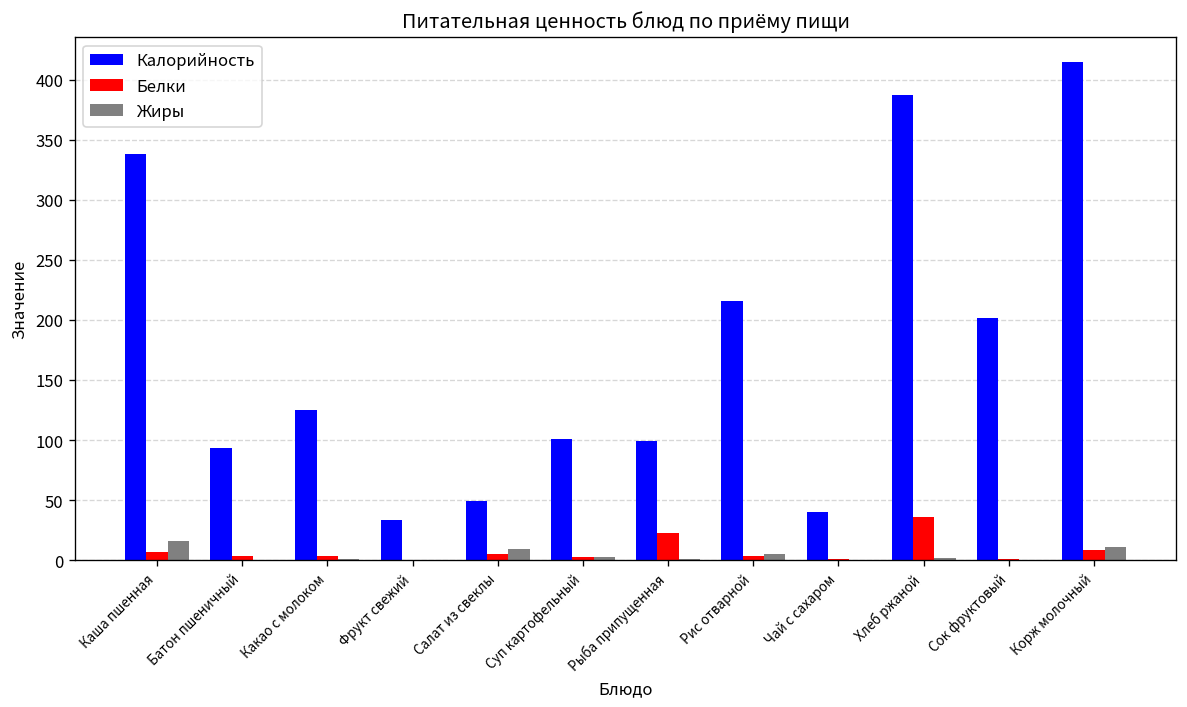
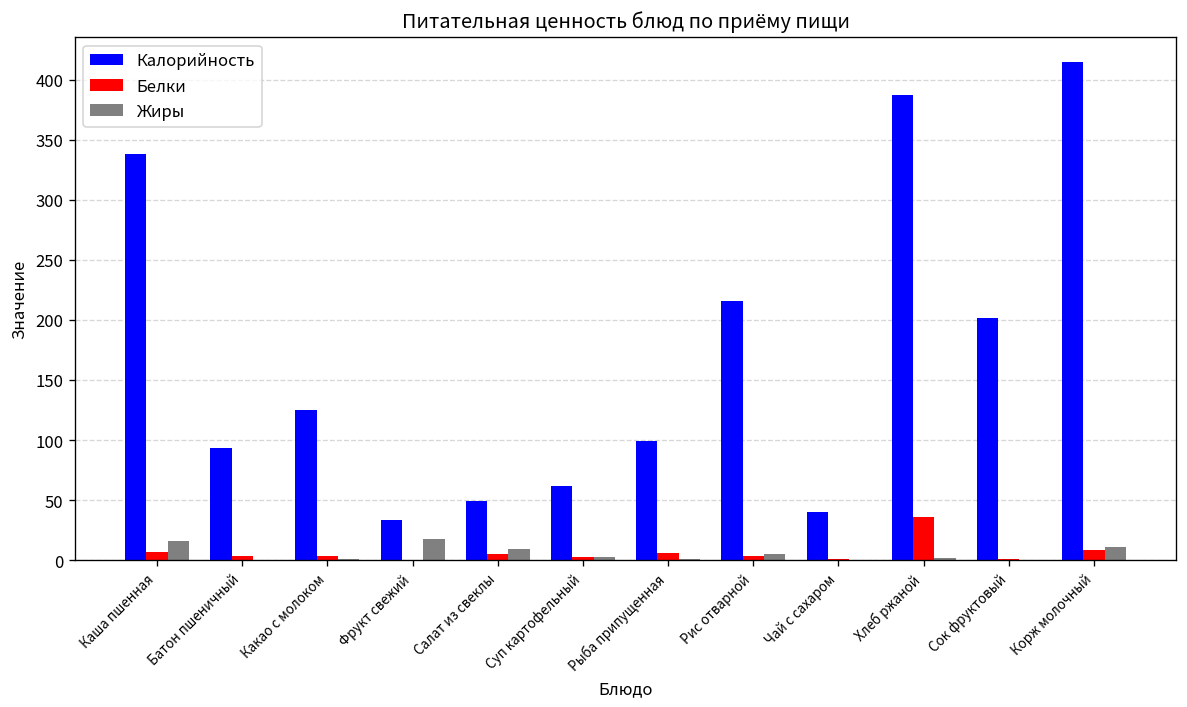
  {
    "Калорийность": {
      "Каша пшенная": 338,
      "Батон пшеничный": 94,
      "Какао с молоком": 125,
      "Фрукт свежий": 33,
      "Салат из свеклы": 50,
-     "Суп картофельный": 101,
+     "Суп картофельный": 62,
      "Рыба припущенная": 99,
      "Рис отварной": 216,
      "Чай с сахаром": 40,
      "Хлеб ржаной": 387,
      "Сок фруктовый": 202,
      "Корж молочный": 415
    },
    "Белки": {
      "Каша пшенная": 7,
      "Батон пшеничный": 3,
      "Какао с молоком": 4,
      "Салат из свеклы": 5,
      "Суп картофельный": 3,
-     "Рыба припущенная": 22,
+     "Рыба припущенная": 6,
      "Рис отварной": 4,
      "Хлеб ржаной": 36,
      "Корж молочный": 9
    },
    "Жиры": {
      "Каша пшенная": 16,
-     "Фрукт свежий": 0,
+     "Фрукт свежий": 18,
      "Салат из свеклы": 10,
      "Суп картофельный": 3,
      "Рис отварной": 5,
      "Чай с сахаром": 0,
      "Корж молочный": 11
    }
  }
